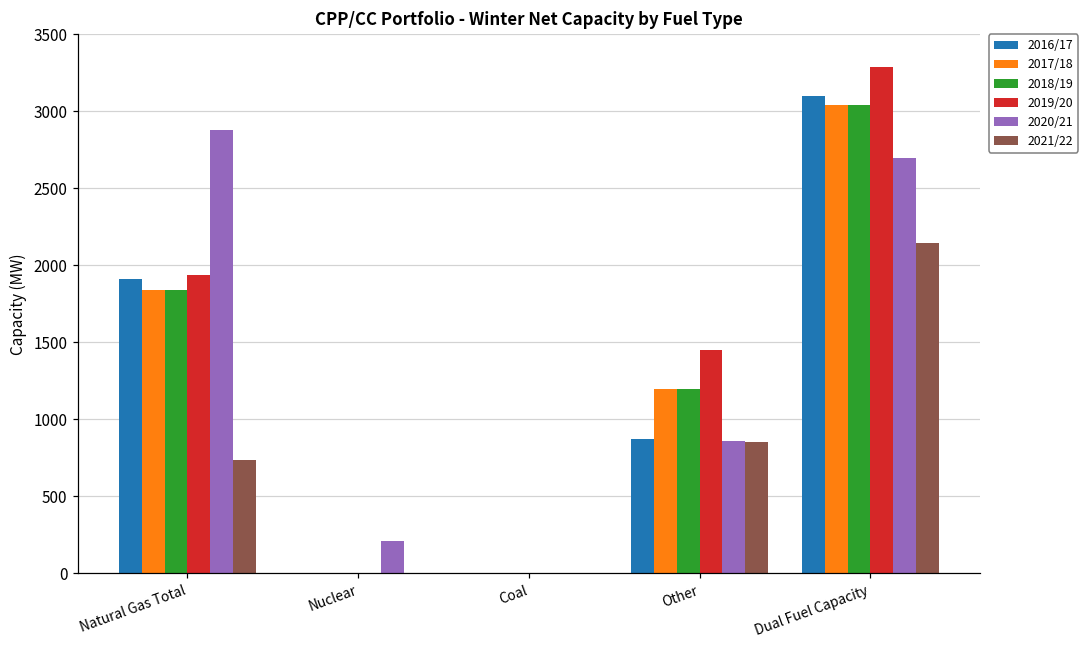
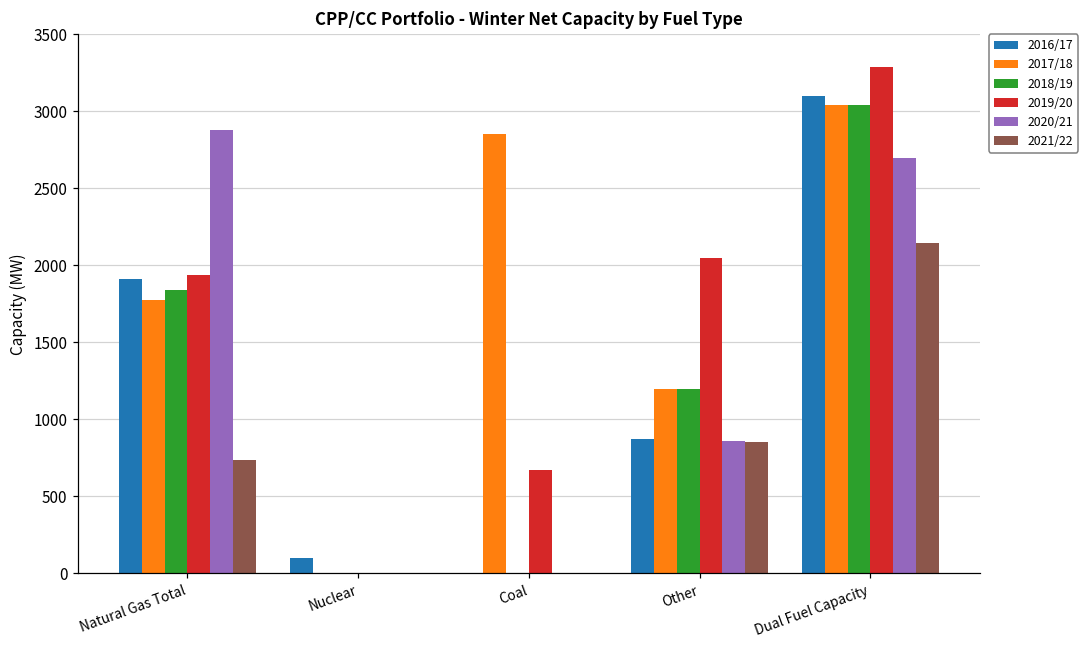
  {
    "2016/17": {
      "Natural Gas Total": 1910,
-     "Nuclear": 0,
+     "Nuclear": 100,
      "Coal": 0,
      "Other": 870,
      "Dual Fuel Capacity": 3100
    },
    "2017/18": {
-     "Natural Gas Total": 1840,
+     "Natural Gas Total": 1780,
      "Nuclear": 0,
-     "Coal": 0,
+     "Coal": 2860,
      "Other": 1200,
      "Dual Fuel Capacity": 3040
    },
    "2018/19": {
      "Natural Gas Total": 1840,
      "Nuclear": 0,
      "Coal": 0,
      "Other": 1200,
      "Dual Fuel Capacity": 3040
    },
    "2019/20": {
      "Natural Gas Total": 1940,
      "Nuclear": 0,
-     "Coal": 0,
-     "Other": 1450,
+     "Coal": 670,
+     "Other": 2050,
      "Dual Fuel Capacity": 3290
    },
    "2020/21": {
      "Natural Gas Total": 2880,
-     "Nuclear": 210,
+     "Nuclear": 0,
      "Coal": 0,
      "Other": 860,
      "Dual Fuel Capacity": 2700
    },
    "2021/22": {
      "Natural Gas Total": 740,
      "Nuclear": 0,
      "Coal": 0,
      "Other": 850,
      "Dual Fuel Capacity": 2140
    }
  }
